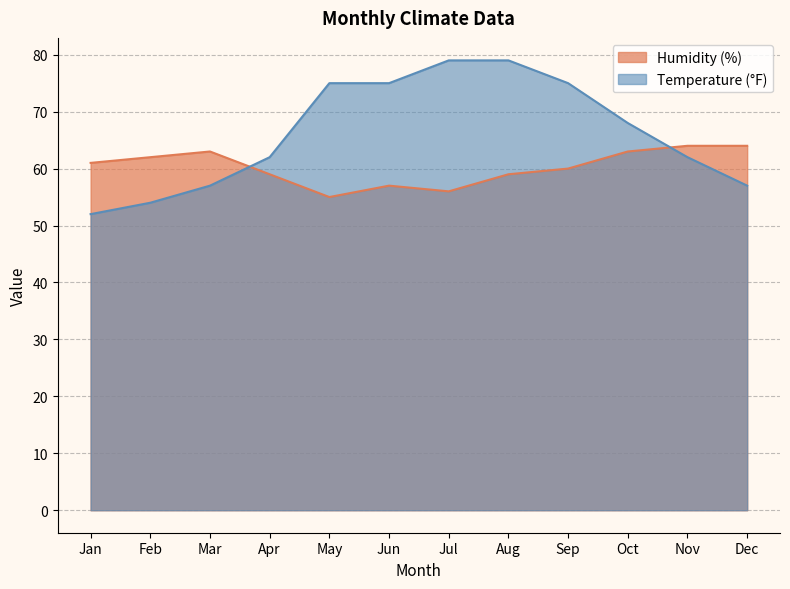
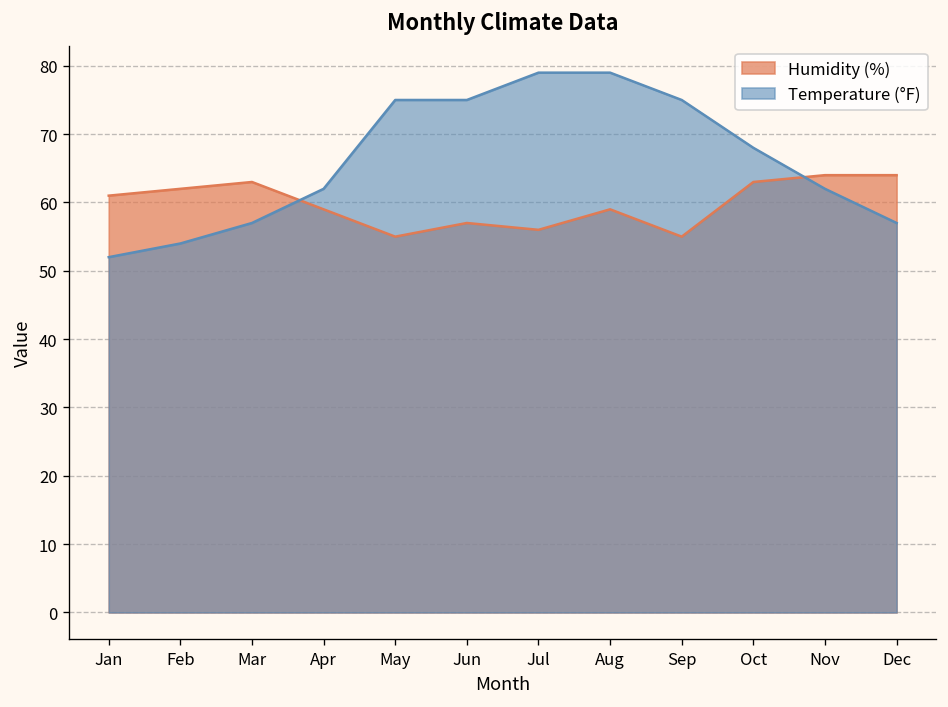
  {
    "Humidity (%)": {
      "Jan": 61,
      "Feb": 62,
      "Mar": 63,
      "Apr": 59,
      "May": 55,
      "Jun": 57,
      "Jul": 56,
      "Aug": 59,
-     "Sep": 60,
+     "Sep": 55,
      "Oct": 63,
      "Nov": 64,
      "Dec": 64
    },
    "Temperature (°F)": {
      "Jan": 52,
      "Feb": 54,
      "Mar": 57,
      "Apr": 62,
      "May": 75,
      "Jun": 75,
      "Jul": 79,
      "Aug": 79,
      "Sep": 75,
      "Oct": 68,
      "Nov": 62,
      "Dec": 57
    }
  }
